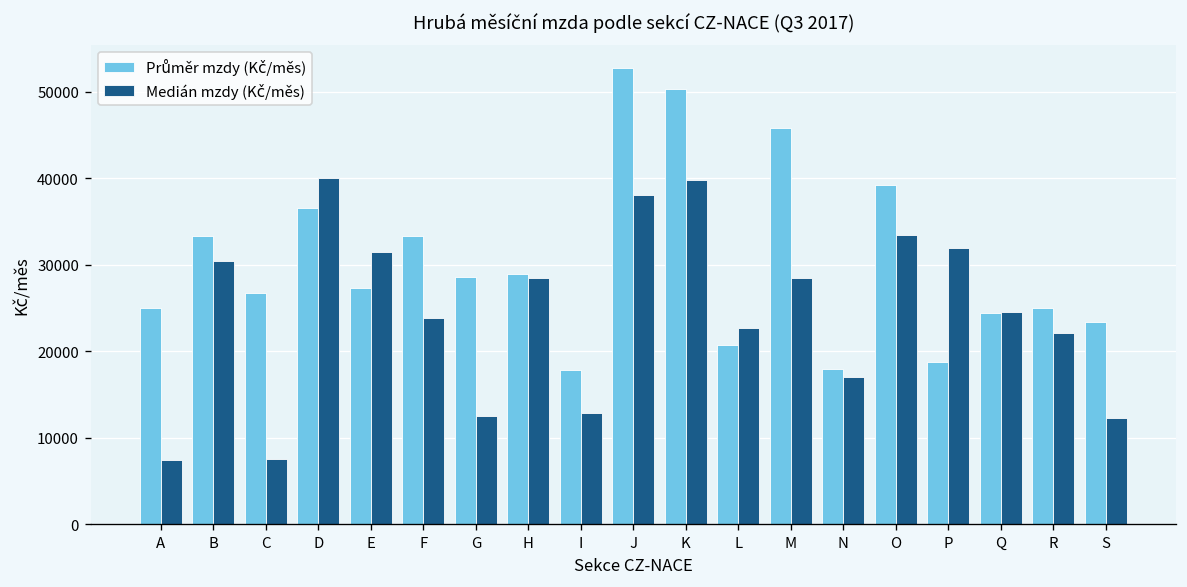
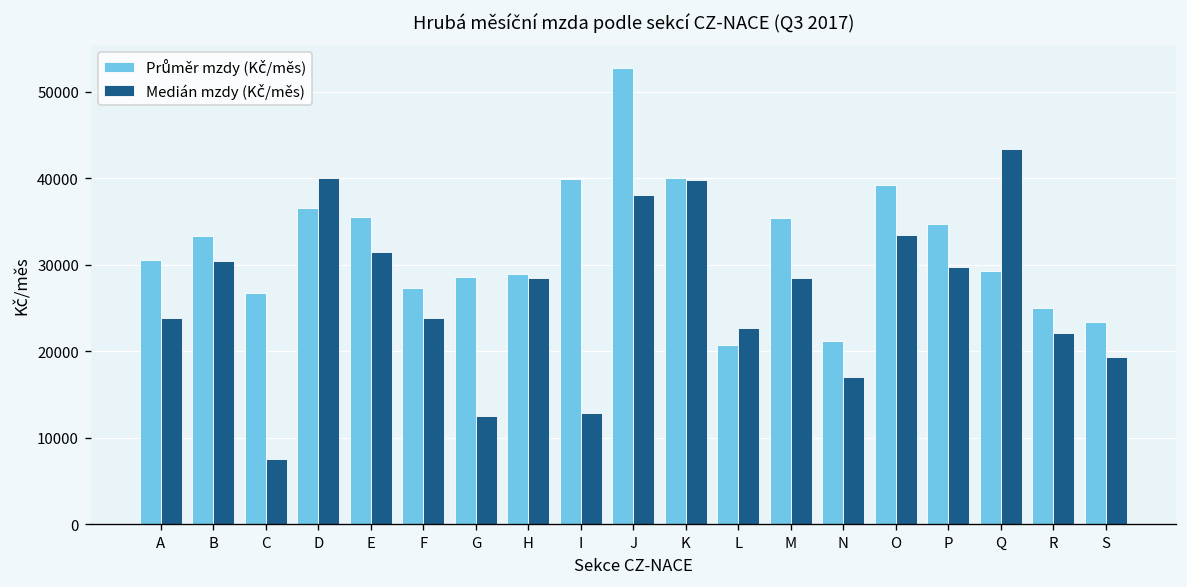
  {
    "Průměr mzdy (Kč/měs)": {
-     "A": 25000,
+     "A": 31000,
      "B": 33000,
      "C": 27000,
      "D": 36000,
-     "E": 27000,
-     "F": 33000,
+     "E": 35000,
+     "F": 27000,
      "G": 29000,
      "H": 29000,
-     "I": 18000,
+     "I": 40000,
      "J": 53000,
-     "K": 50000,
+     "K": 40000,
      "L": 21000,
-     "M": 46000,
-     "N": 18000,
+     "M": 35000,
+     "N": 21000,
      "O": 39000,
-     "P": 19000,
-     "Q": 24000,
+     "P": 35000,
+     "Q": 29000,
      "R": 25000,
      "S": 23000
    },
    "Medián mzdy (Kč/měs)": {
-     "A": 7000,
+     "A": 24000,
      "B": 30000,
      "C": 8000,
      "D": 40000,
      "E": 31000,
      "F": 24000,
      "G": 13000,
      "H": 28000,
      "I": 13000,
      "J": 38000,
      "K": 40000,
      "L": 23000,
      "M": 28000,
      "N": 17000,
      "O": 33000,
-     "P": 32000,
-     "Q": 25000,
+     "P": 30000,
+     "Q": 43000,
      "R": 22000,
-     "S": 12000
+     "S": 19000
    }
  }
